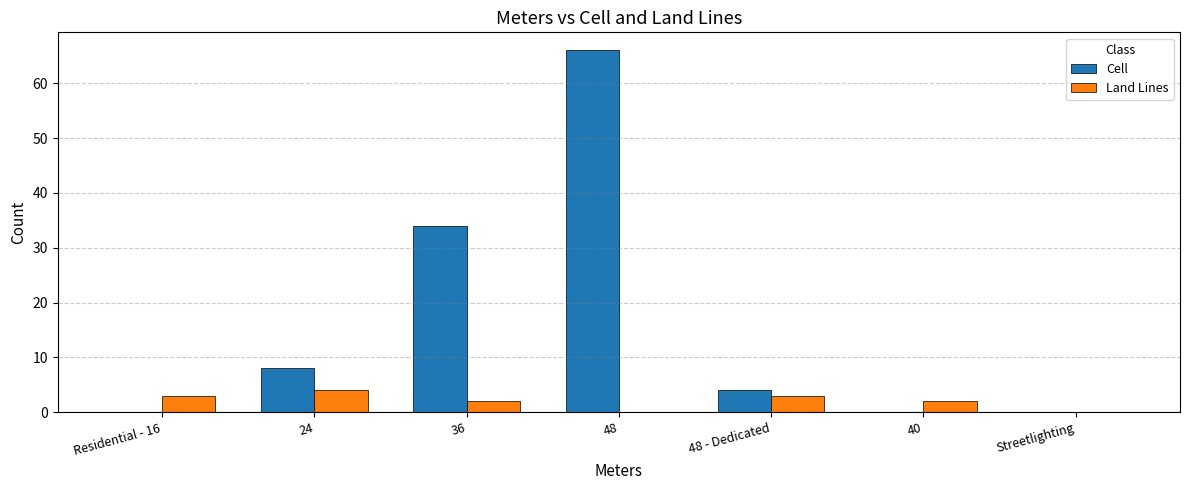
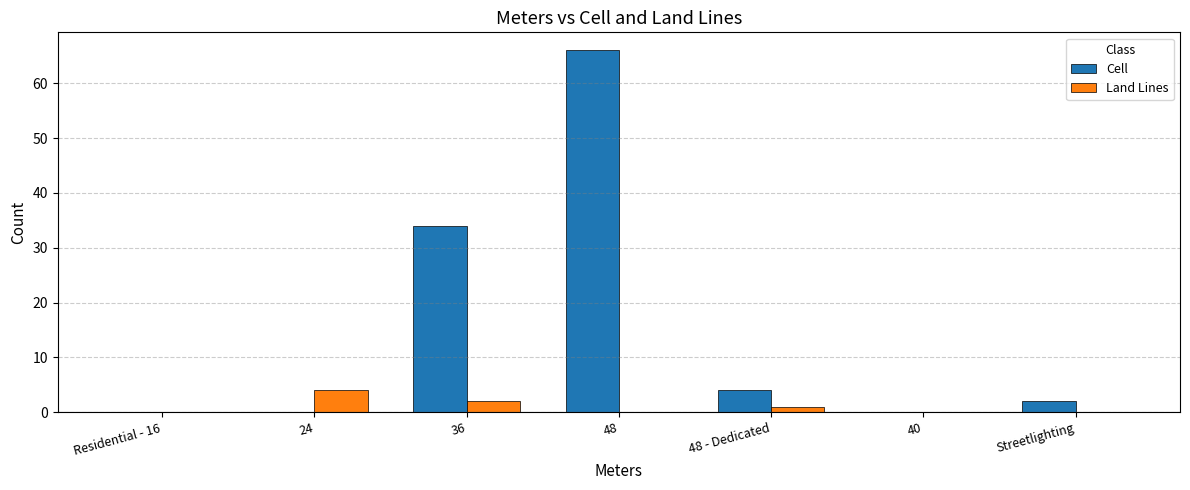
  {
    "Cell": {
      "Residential - 16": 0,
-     "24": 8,
+     "24": 0,
      "36": 34,
      "48": 66,
      "48 - Dedicated": 4,
      "40": 0,
-     "Streetlighting": 0
+     "Streetlighting": 2
    },
    "Land Lines": {
-     "Residential - 16": 3,
+     "Residential - 16": 0,
      "24": 4,
      "36": 2,
      "48": 0,
-     "48 - Dedicated": 3,
-     "40": 2,
+     "48 - Dedicated": 1,
+     "40": 0,
      "Streetlighting": 0
    }
  }
